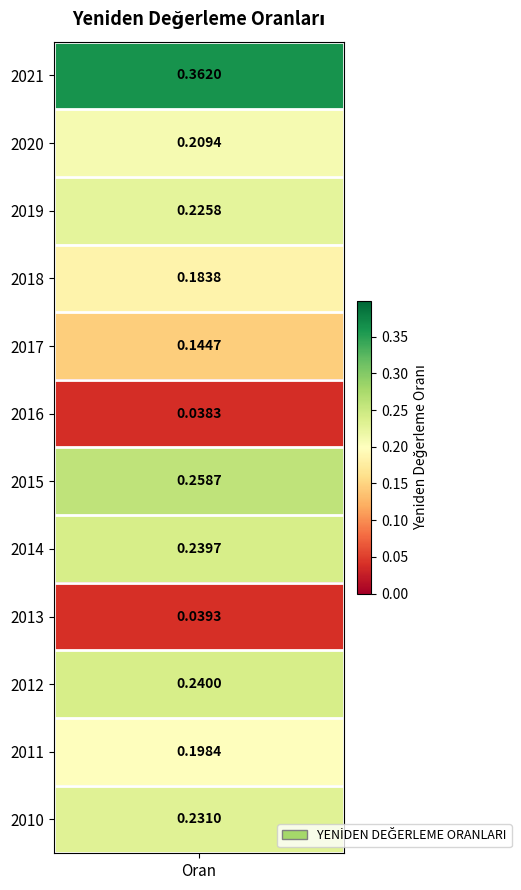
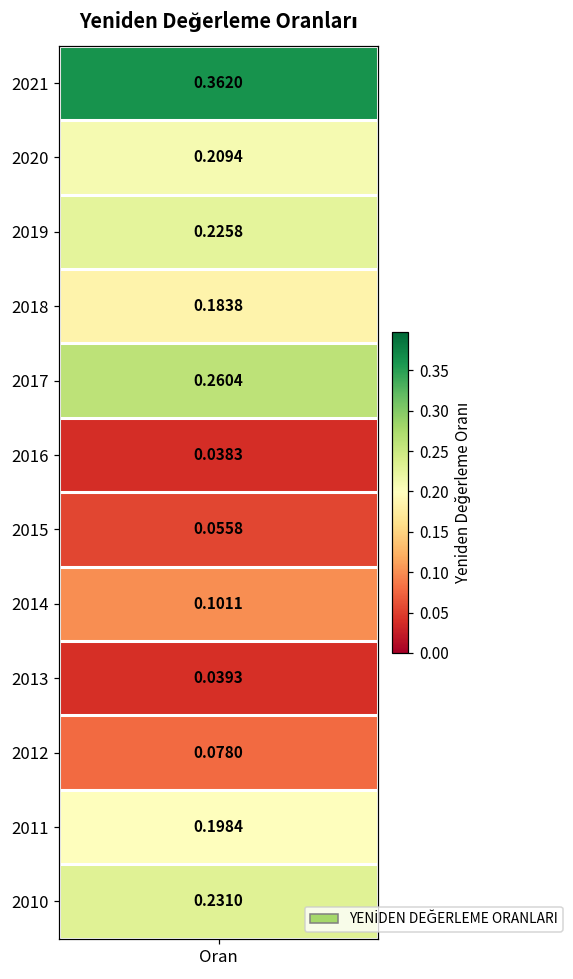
  {
    "2021": {
      "Oran": 0.3620
    },
    "2020": {
      "Oran": 0.2094
    },
    "2019": {
      "Oran": 0.2258
    },
    "2018": {
      "Oran": 0.1838
    },
    "2017": {
-     "Oran": 0.1447
+     "Oran": 0.2604
    },
    "2016": {
      "Oran": 0.0383
    },
    "2015": {
-     "Oran": 0.2587
+     "Oran": 0.0558
    },
    "2014": {
-     "Oran": 0.2397
+     "Oran": 0.1011
    },
    "2013": {
      "Oran": 0.0393
    },
    "2012": {
-     "Oran": 0.2400
+     "Oran": 0.0780
    },
    "2011": {
      "Oran": 0.1984
    },
    "2010": {
      "Oran": 0.2310
    }
  }
